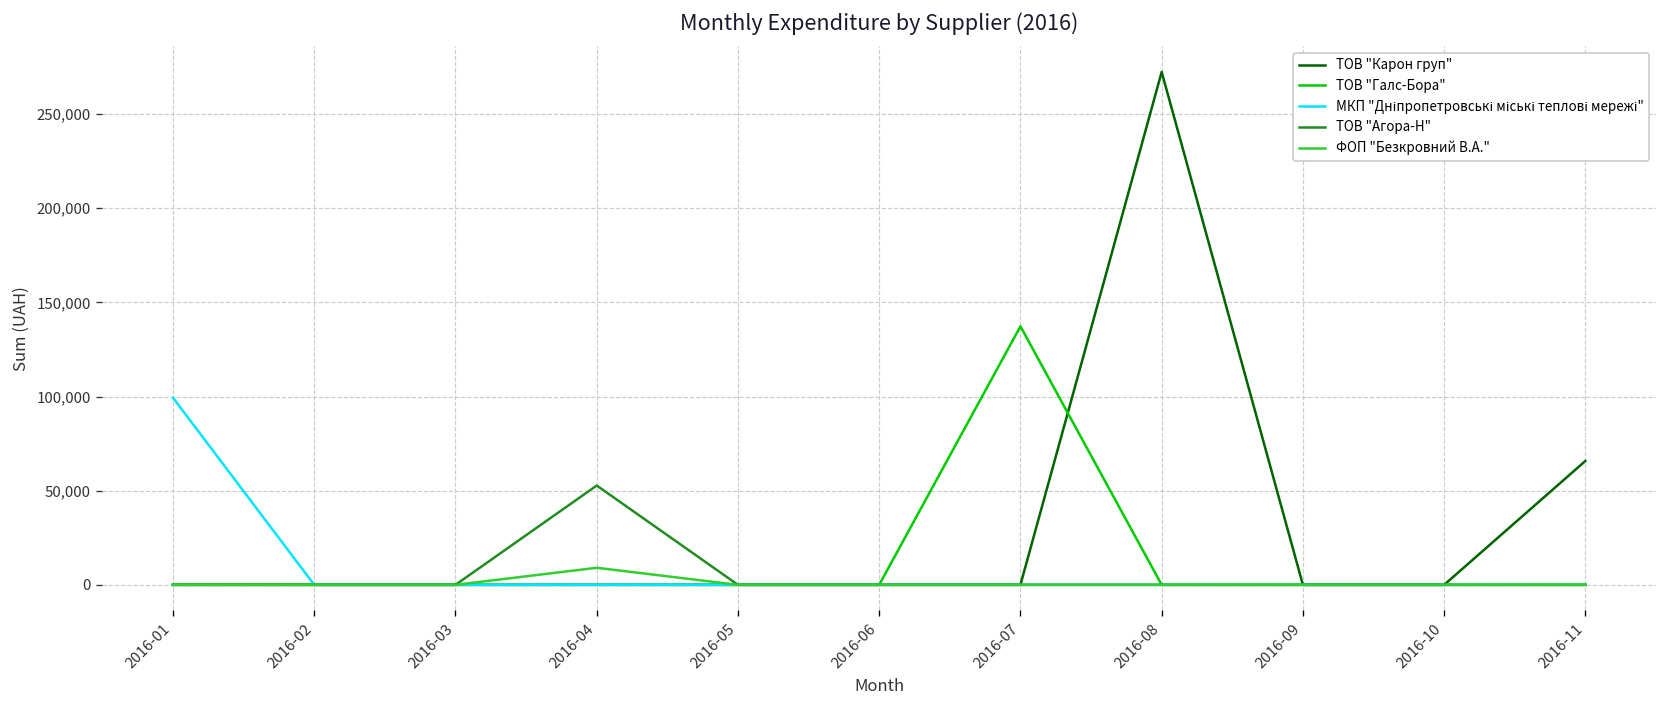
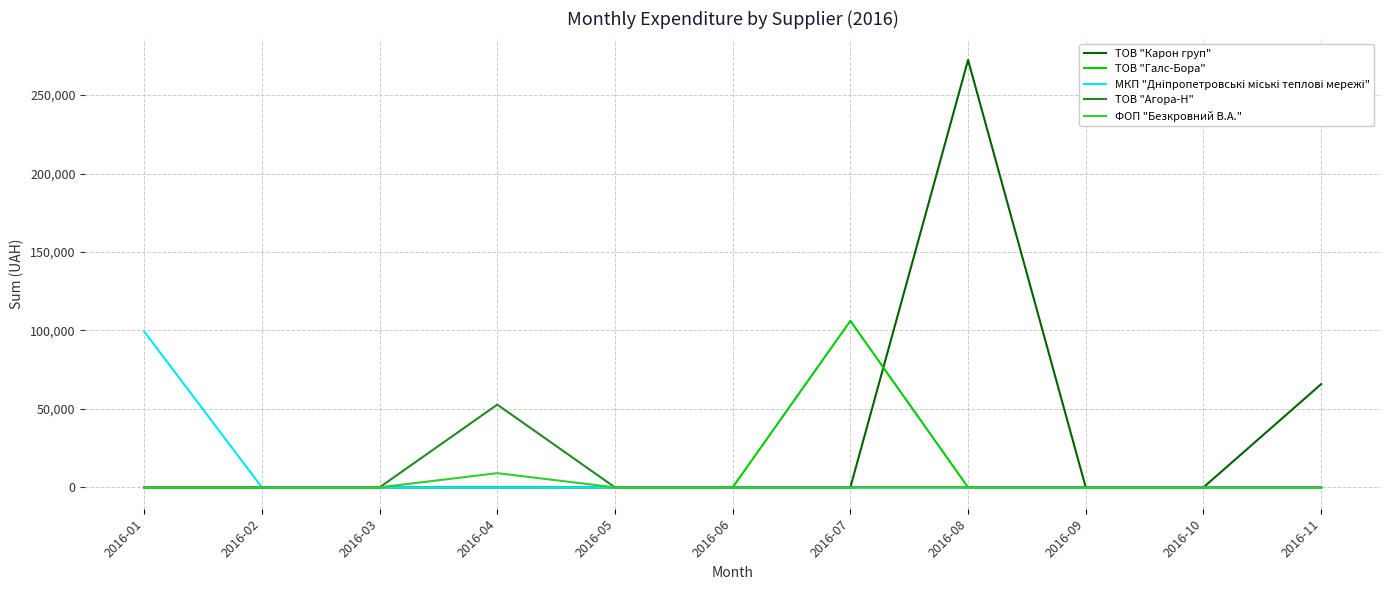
  {
    "ТОВ \"Карон груп\"": {
      "2016-08": "272,000",
      "2016-11": "66,000"
    },
    "ТОВ \"Галс-Бора\"": {
-     "2016-07": "137,000"
+     "2016-07": "106,000"
    },
    "МКП \"Дніпропетровські міські теплові мережі\"": {
      "2016-01": "99,000"
    },
    "ТОВ \"Агора-Н\"": {
      "2016-04": "53,000"
    },
    "ФОП \"Безкровний В.А.\"": {
      "2016-04": "9,000"
    }
  }
